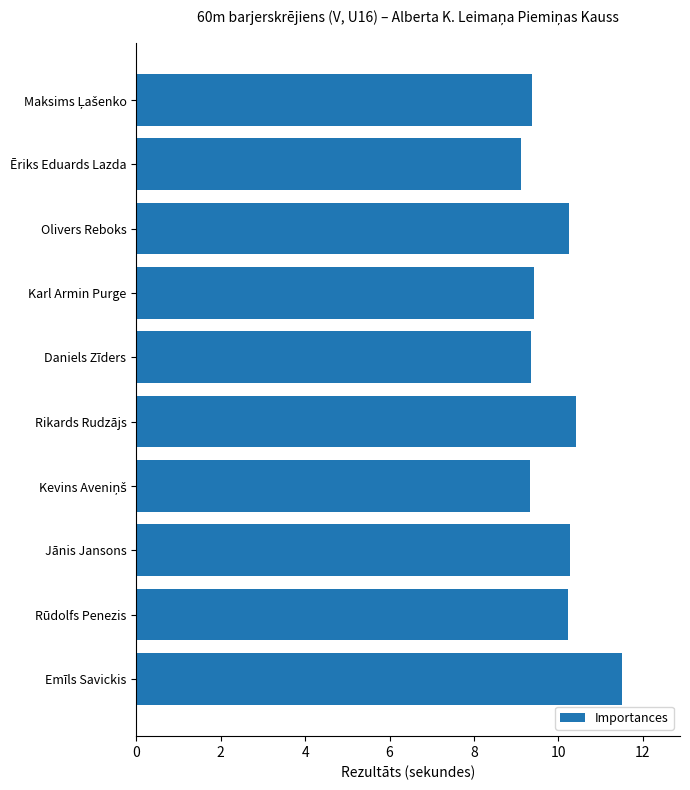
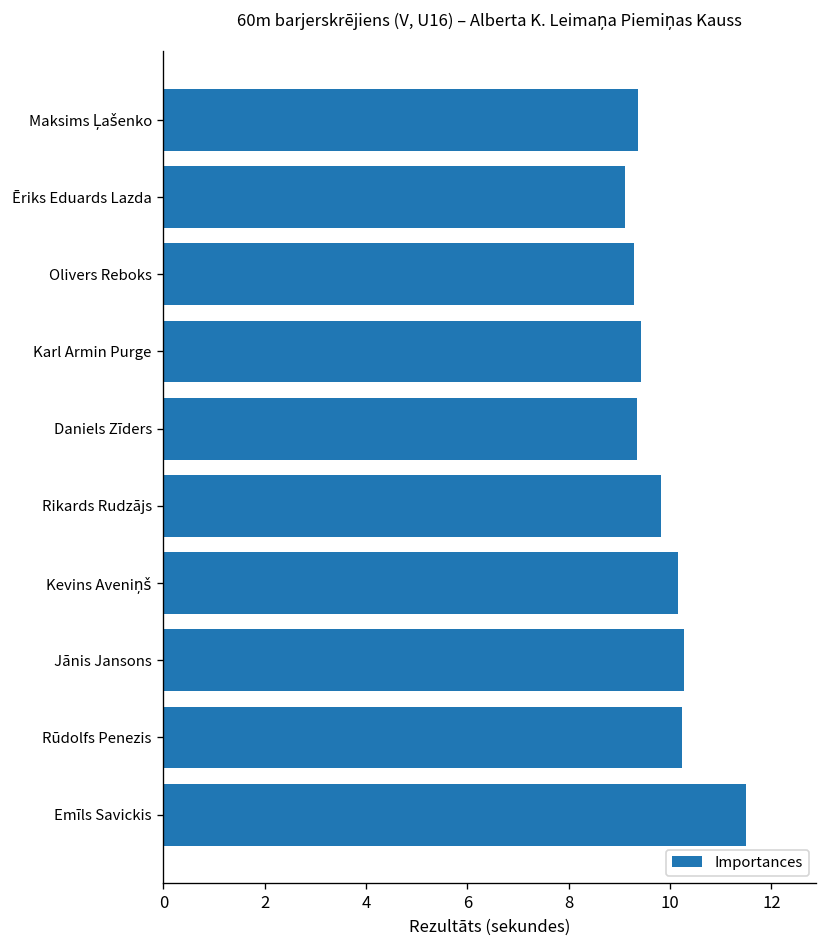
  {
    "Maksims Ļašenko": 9.4,
    "Ēriks Eduards Lazda": 9.1,
-   "Olivers Reboks": 10.3,
+   "Olivers Reboks": 9.3,
    "Karl Armin Purge": 9.4,
    "Daniels Zīders": 9.4,
-   "Rikards Rudzājs": 10.4,
-   "Kevins Aveniņš": 9.3,
+   "Rikards Rudzājs": 9.8,
+   "Kevins Aveniņš": 10.2,
    "Jānis Jansons": 10.3,
    "Rūdolfs Penezis": 10.2,
    "Emīls Savickis": 11.5
  }
